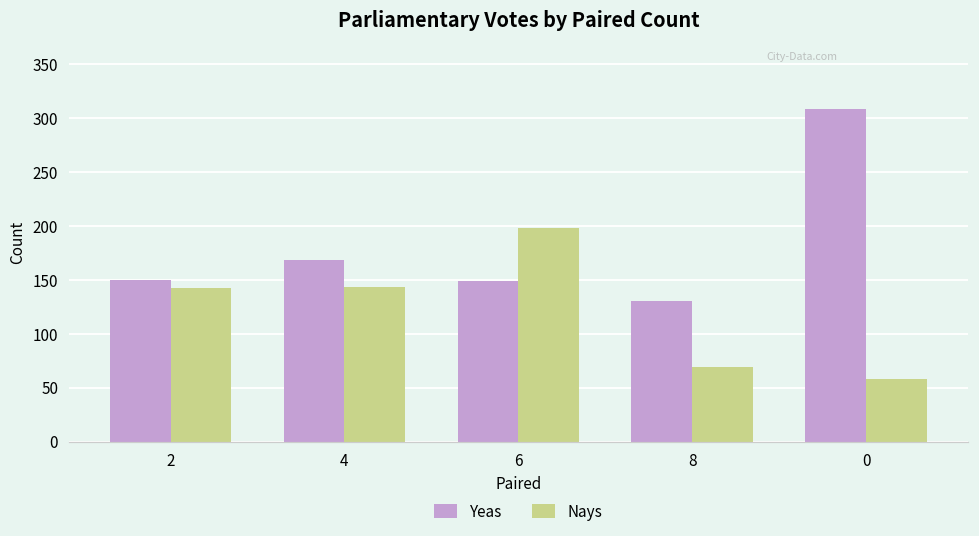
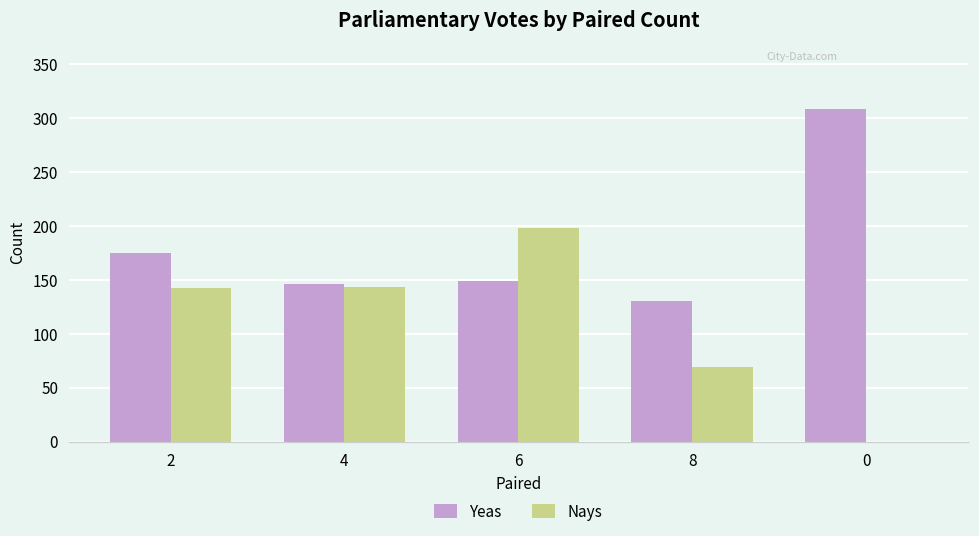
  {
    "Yeas": {
-     "2": 150,
-     "4": 170,
+     "2": 180,
+     "4": 150,
      "6": 150,
      "8": 130,
      "0": 310
    },
    "Nays": {
      "2": 140,
      "4": 140,
      "6": 200,
      "8": 70,
-     "0": 60
+     "0": 0
    }
  }
